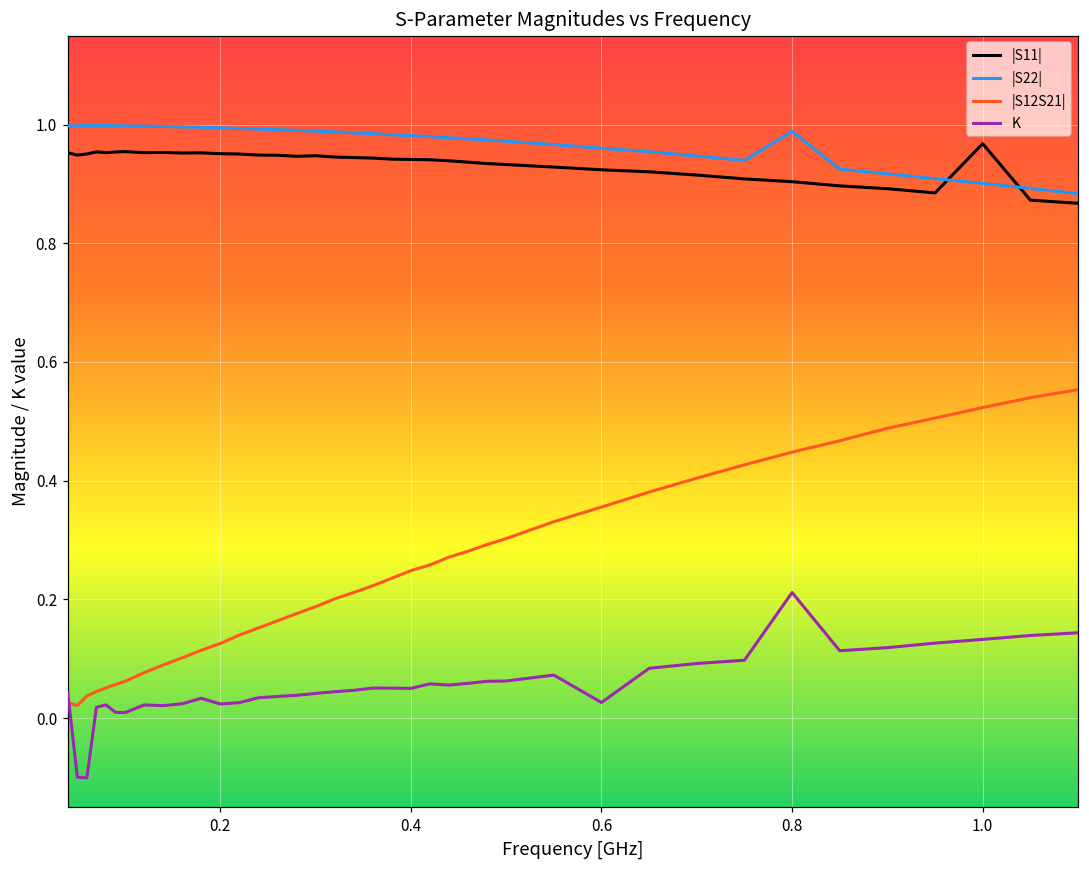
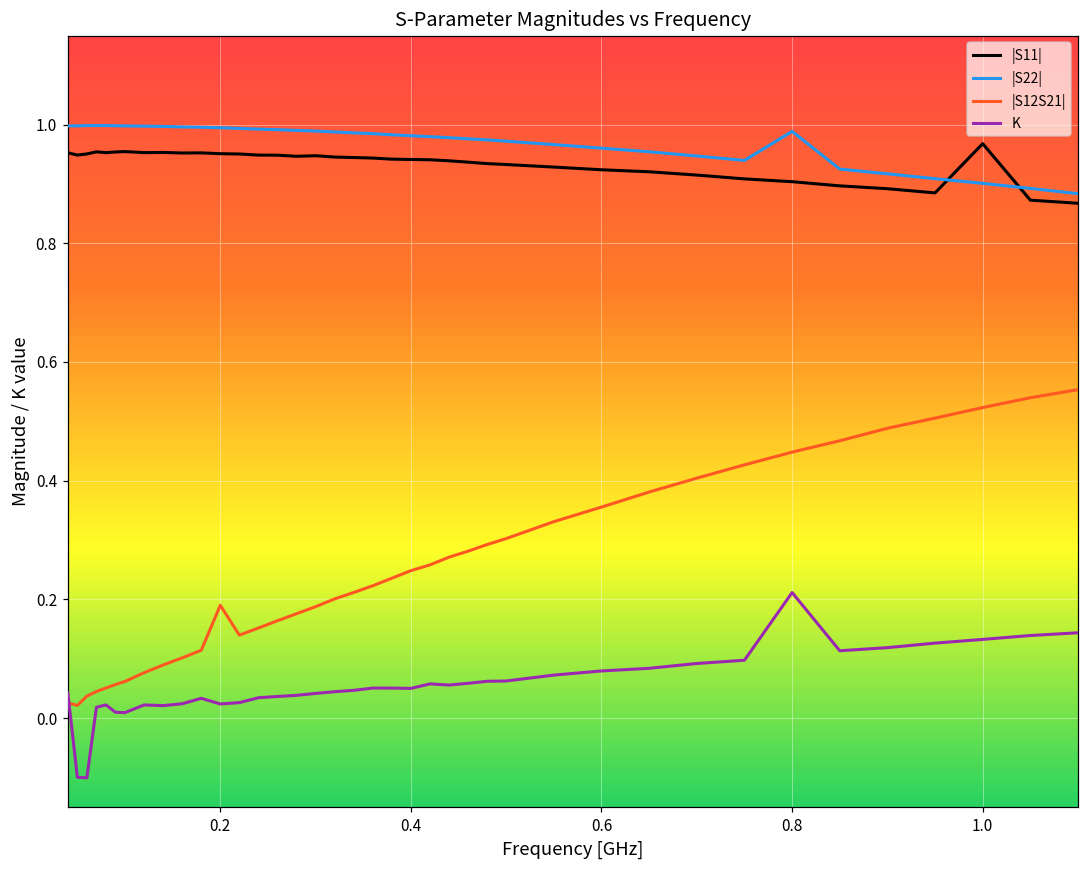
  {
    "|S11|": {
      "0.2": 0.95,
      "0.4": 0.94,
      "0.6": 0.92,
      "0.8": 0.90,
      "1.0": 0.97
    },
    "|S22|": {
      "0.2": 0.99,
      "0.4": 0.98,
      "0.6": 0.96,
      "0.8": 0.99,
      "1.0": 0.90
    },
    "|S12S21|": {
-     "0.2": 0.13,
+     "0.2": 0.19,
      "0.4": 0.25,
      "0.6": 0.36,
      "0.8": 0.45,
      "1.0": 0.52
    },
    "K": {
      "0.2": 0.02,
      "0.4": 0.05,
-     "0.6": 0.03,
+     "0.6": 0.08,
      "0.8": 0.21,
      "1.0": 0.13
    }
  }
